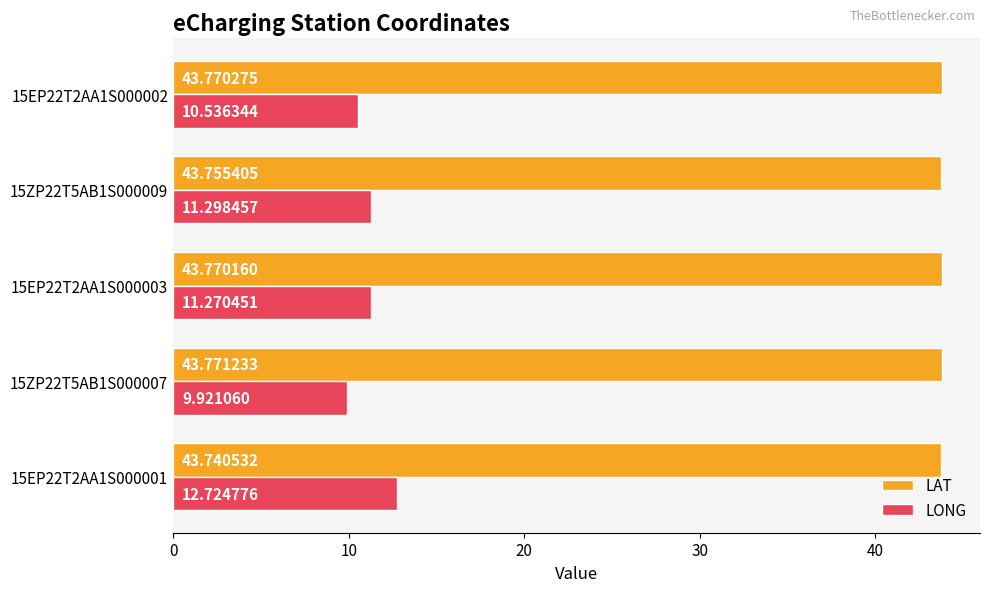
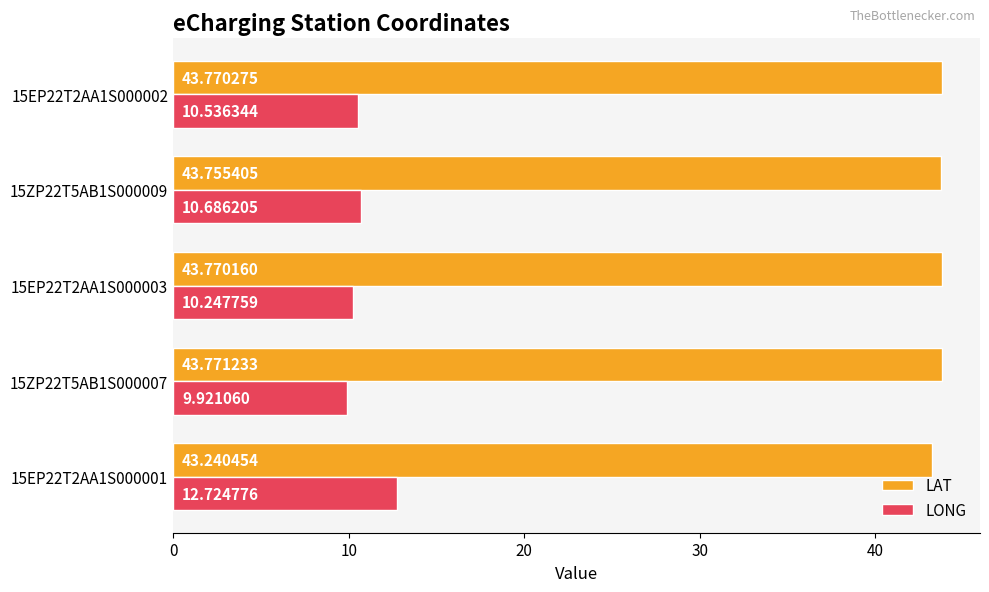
  {
    "LAT": {
      "15EP22T2AA1S000002": 43.770275,
      "15ZP22T5AB1S000009": 43.755405,
      "15EP22T2AA1S000003": 43.770160,
      "15ZP22T5AB1S000007": 43.771233,
-     "15EP22T2AA1S000001": 43.740532
+     "15EP22T2AA1S000001": 43.240454
    },
    "LONG": {
      "15EP22T2AA1S000002": 10.536344,
-     "15ZP22T5AB1S000009": 11.298457,
-     "15EP22T2AA1S000003": 11.270451,
+     "15ZP22T5AB1S000009": 10.686205,
+     "15EP22T2AA1S000003": 10.247759,
      "15ZP22T5AB1S000007": 9.921060,
      "15EP22T2AA1S000001": 12.724776
    }
  }
